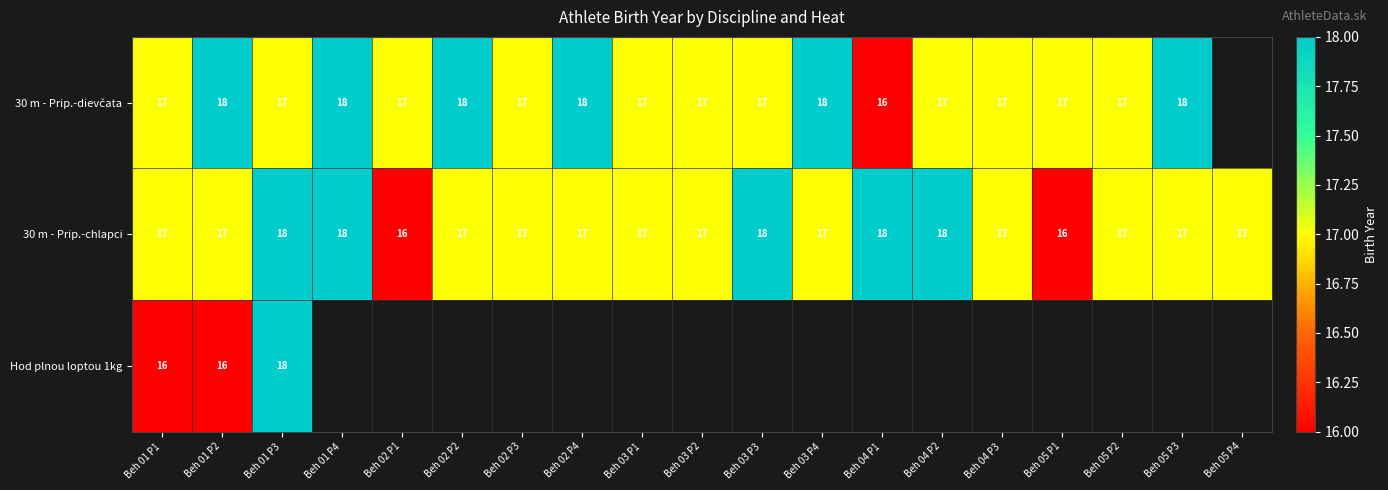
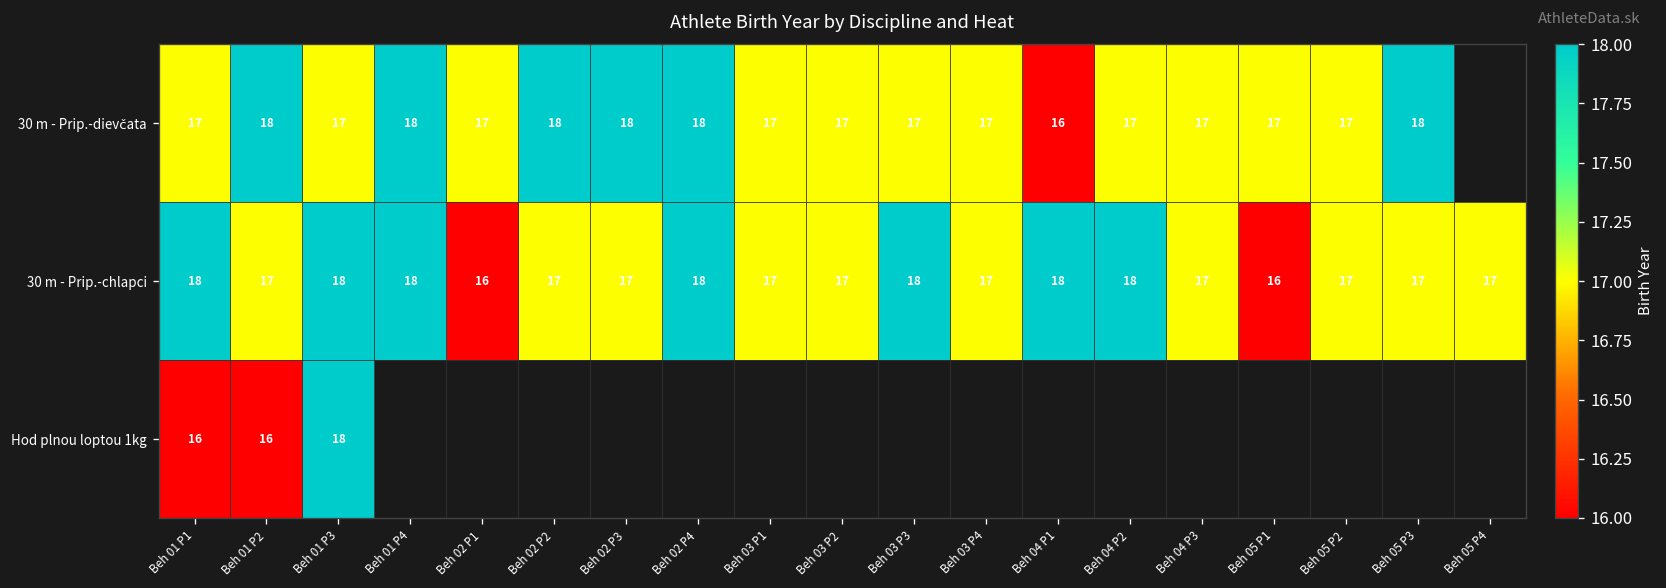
  {
    "30 m - Prip.-dievčata": {
      "Beh 01 P1": 17,
      "Beh 01 P2": 18,
      "Beh 01 P3": 17,
      "Beh 01 P4": 18,
      "Beh 02 P1": 17,
      "Beh 02 P2": 18,
-     "Beh 02 P3": 17,
+     "Beh 02 P3": 18,
      "Beh 02 P4": 18,
      "Beh 03 P1": 17,
      "Beh 03 P2": 17,
      "Beh 03 P3": 17,
-     "Beh 03 P4": 18,
+     "Beh 03 P4": 17,
      "Beh 04 P1": 16,
      "Beh 04 P2": 17,
      "Beh 04 P3": 17,
      "Beh 05 P1": 17,
      "Beh 05 P2": 17,
      "Beh 05 P3": 18
    },
    "30 m - Prip.-chlapci": {
-     "Beh 01 P1": 17,
+     "Beh 01 P1": 18,
      "Beh 01 P2": 17,
      "Beh 01 P3": 18,
      "Beh 01 P4": 18,
      "Beh 02 P1": 16,
      "Beh 02 P2": 17,
      "Beh 02 P3": 17,
-     "Beh 02 P4": 17,
+     "Beh 02 P4": 18,
      "Beh 03 P1": 17,
      "Beh 03 P2": 17,
      "Beh 03 P3": 18,
      "Beh 03 P4": 17,
      "Beh 04 P1": 18,
      "Beh 04 P2": 18,
      "Beh 04 P3": 17,
      "Beh 05 P1": 16,
      "Beh 05 P2": 17,
      "Beh 05 P3": 17,
      "Beh 05 P4": 17
    },
    "Hod plnou loptou 1kg": {
      "Beh 01 P1": 16,
      "Beh 01 P2": 16,
      "Beh 01 P3": 18
    }
  }
